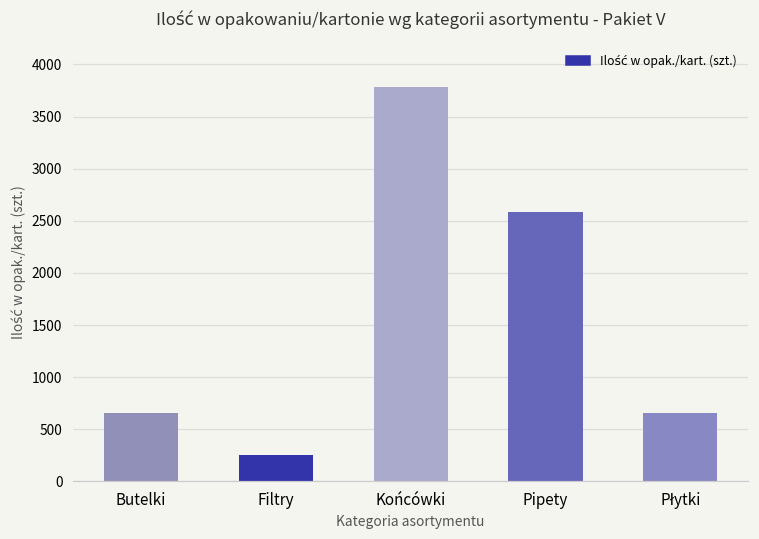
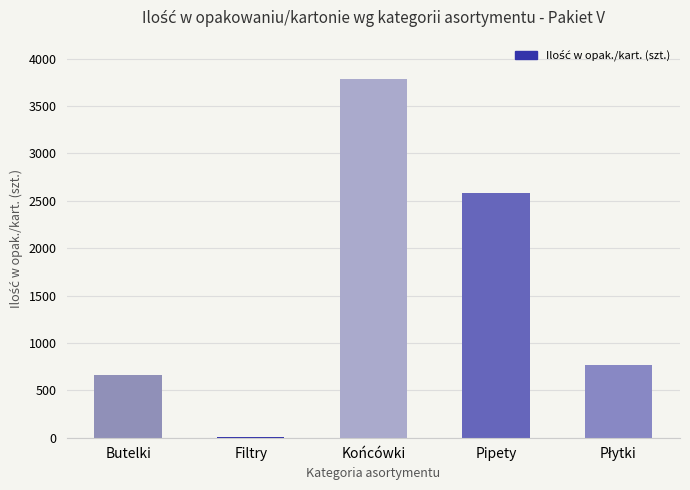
  {
    "Butelki": 700,
-   "Filtry": 300,
+   "Filtry": 0,
    "Końcówki": 3800,
    "Pipety": 2600,
-   "Płytki": 700
+   "Płytki": 800
  }
